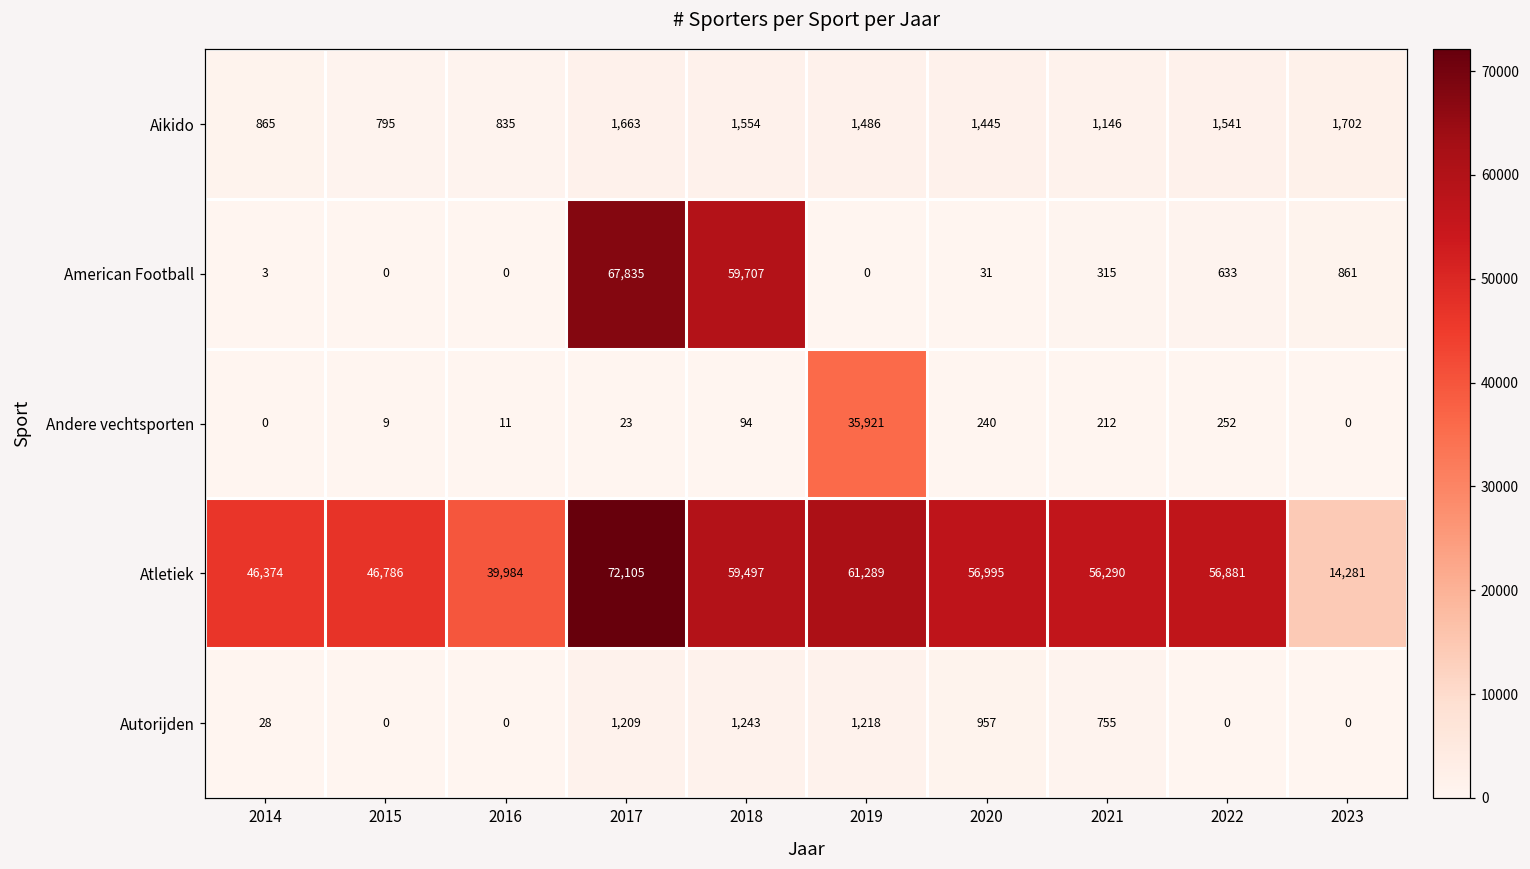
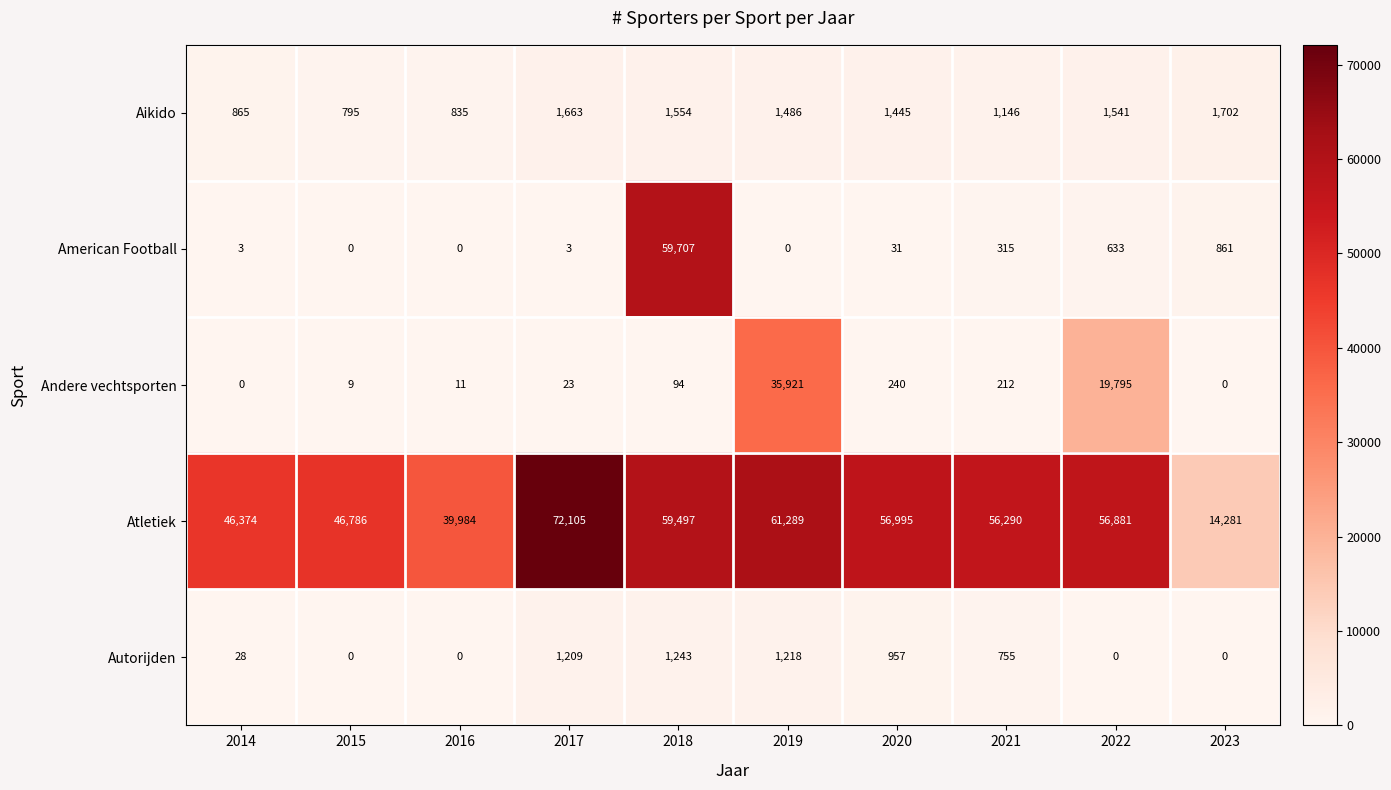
  {
    "Aikido": {
      "2014": "865",
      "2015": "795",
      "2016": "835",
      "2017": "1,663",
      "2018": "1,554",
      "2019": "1,486",
      "2020": "1,445",
      "2021": "1,146",
      "2022": "1,541",
      "2023": "1,702"
    },
    "American Football": {
      "2014": "3",
      "2015": "0",
      "2016": "0",
-     "2017": "67,835",
+     "2017": "3",
      "2018": "59,707",
      "2019": "0",
      "2020": "31",
      "2021": "315",
      "2022": "633",
      "2023": "861"
    },
    "Andere vechtsporten": {
      "2014": "0",
      "2015": "9",
      "2016": "11",
      "2017": "23",
      "2018": "94",
      "2019": "35,921",
      "2020": "240",
      "2021": "212",
-     "2022": "252",
+     "2022": "19,795",
      "2023": "0"
    },
    "Atletiek": {
      "2014": "46,374",
      "2015": "46,786",
      "2016": "39,984",
      "2017": "72,105",
      "2018": "59,497",
      "2019": "61,289",
      "2020": "56,995",
      "2021": "56,290",
      "2022": "56,881",
      "2023": "14,281"
    },
    "Autorijden": {
      "2014": "28",
      "2015": "0",
      "2016": "0",
      "2017": "1,209",
      "2018": "1,243",
      "2019": "1,218",
      "2020": "957",
      "2021": "755",
      "2022": "0",
      "2023": "0"
    }
  }
